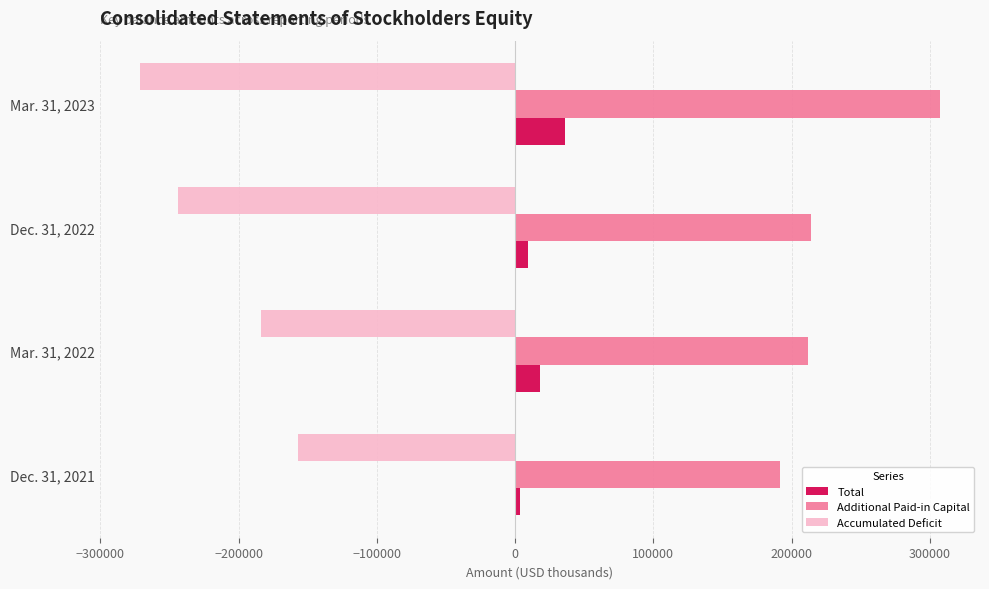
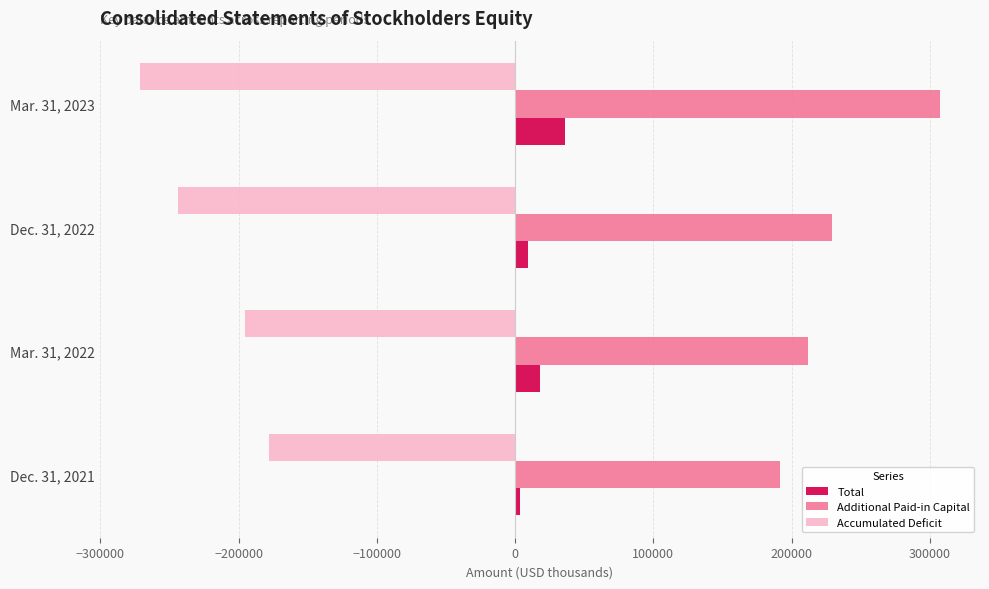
  {
    "Total": {
      "Mar. 31, 2023": 36000,
      "Dec. 31, 2022": 9000,
      "Mar. 31, 2022": 18000,
      "Dec. 31, 2021": 4000
    },
    "Additional Paid-in Capital": {
      "Mar. 31, 2023": 307000,
-     "Dec. 31, 2022": 214000,
+     "Dec. 31, 2022": 229000,
      "Mar. 31, 2022": 212000,
      "Dec. 31, 2021": 192000
    },
    "Accumulated Deficit": {
      "Mar. 31, 2023": -272000,
      "Dec. 31, 2022": -244000,
-     "Mar. 31, 2022": -184000,
-     "Dec. 31, 2021": -157000
+     "Mar. 31, 2022": -195000,
+     "Dec. 31, 2021": -178000
    }
  }
